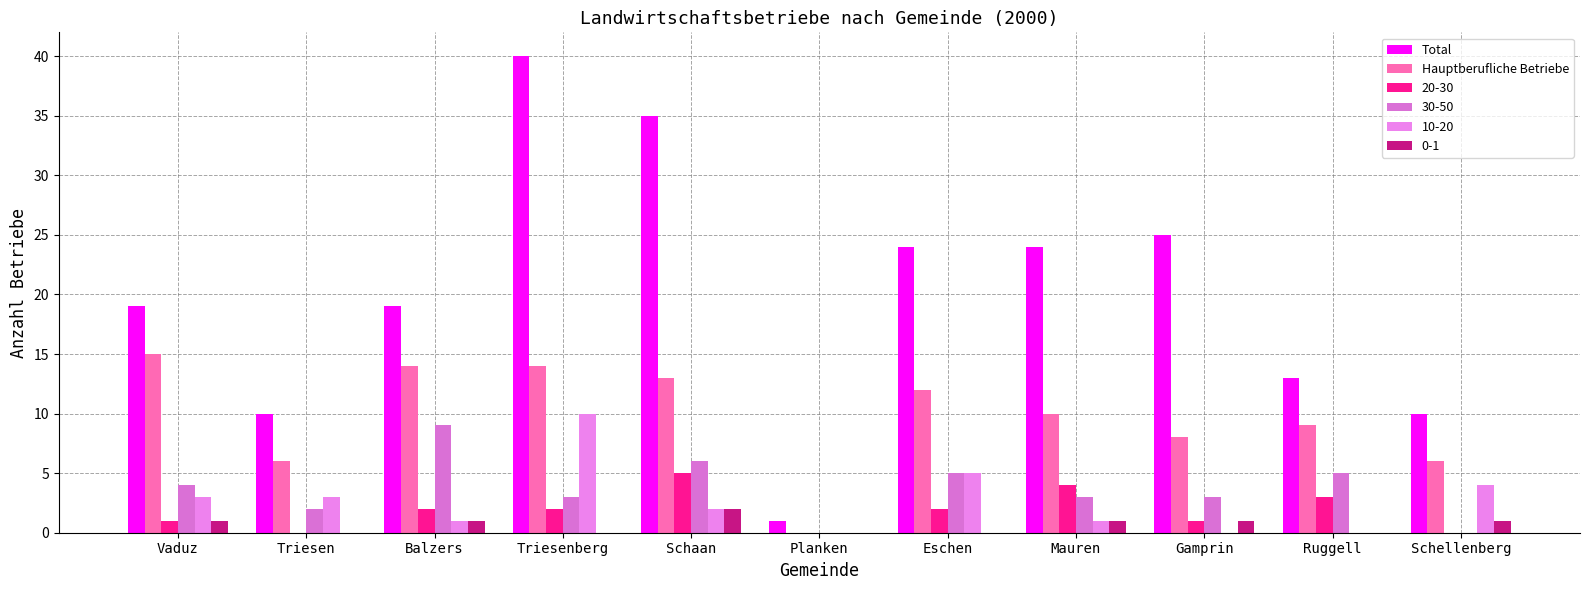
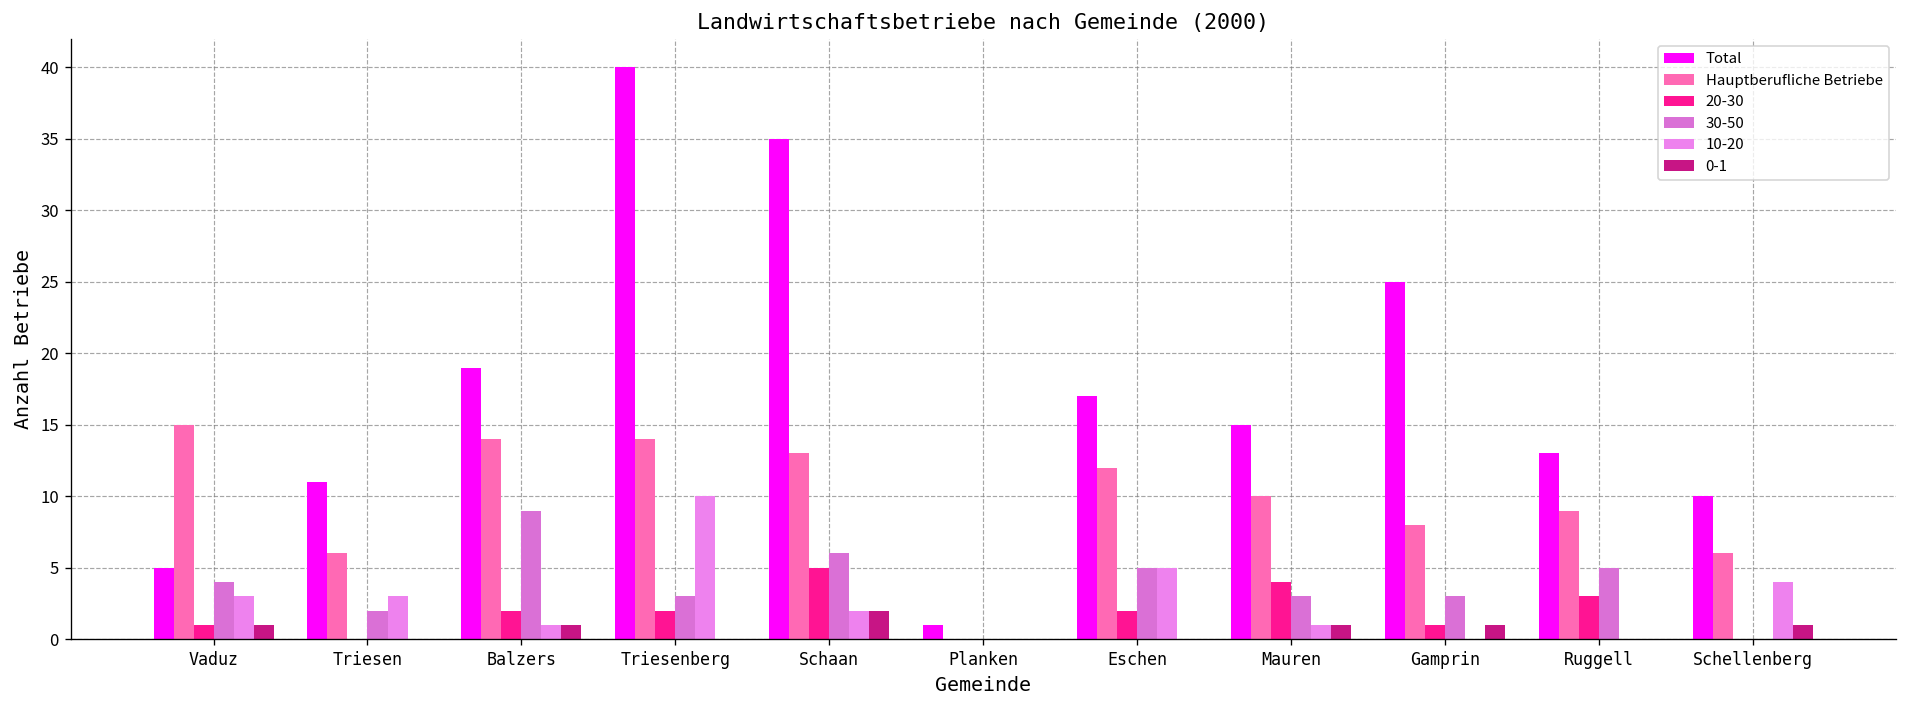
  {
    "Total": {
-     "Vaduz": 19,
-     "Triesen": 10,
+     "Vaduz": 5,
+     "Triesen": 11,
      "Balzers": 19,
      "Triesenberg": 40,
      "Schaan": 35,
      "Planken": 1,
-     "Eschen": 24,
-     "Mauren": 24,
+     "Eschen": 17,
+     "Mauren": 15,
      "Gamprin": 25,
      "Ruggell": 13,
      "Schellenberg": 10
    }
  }
